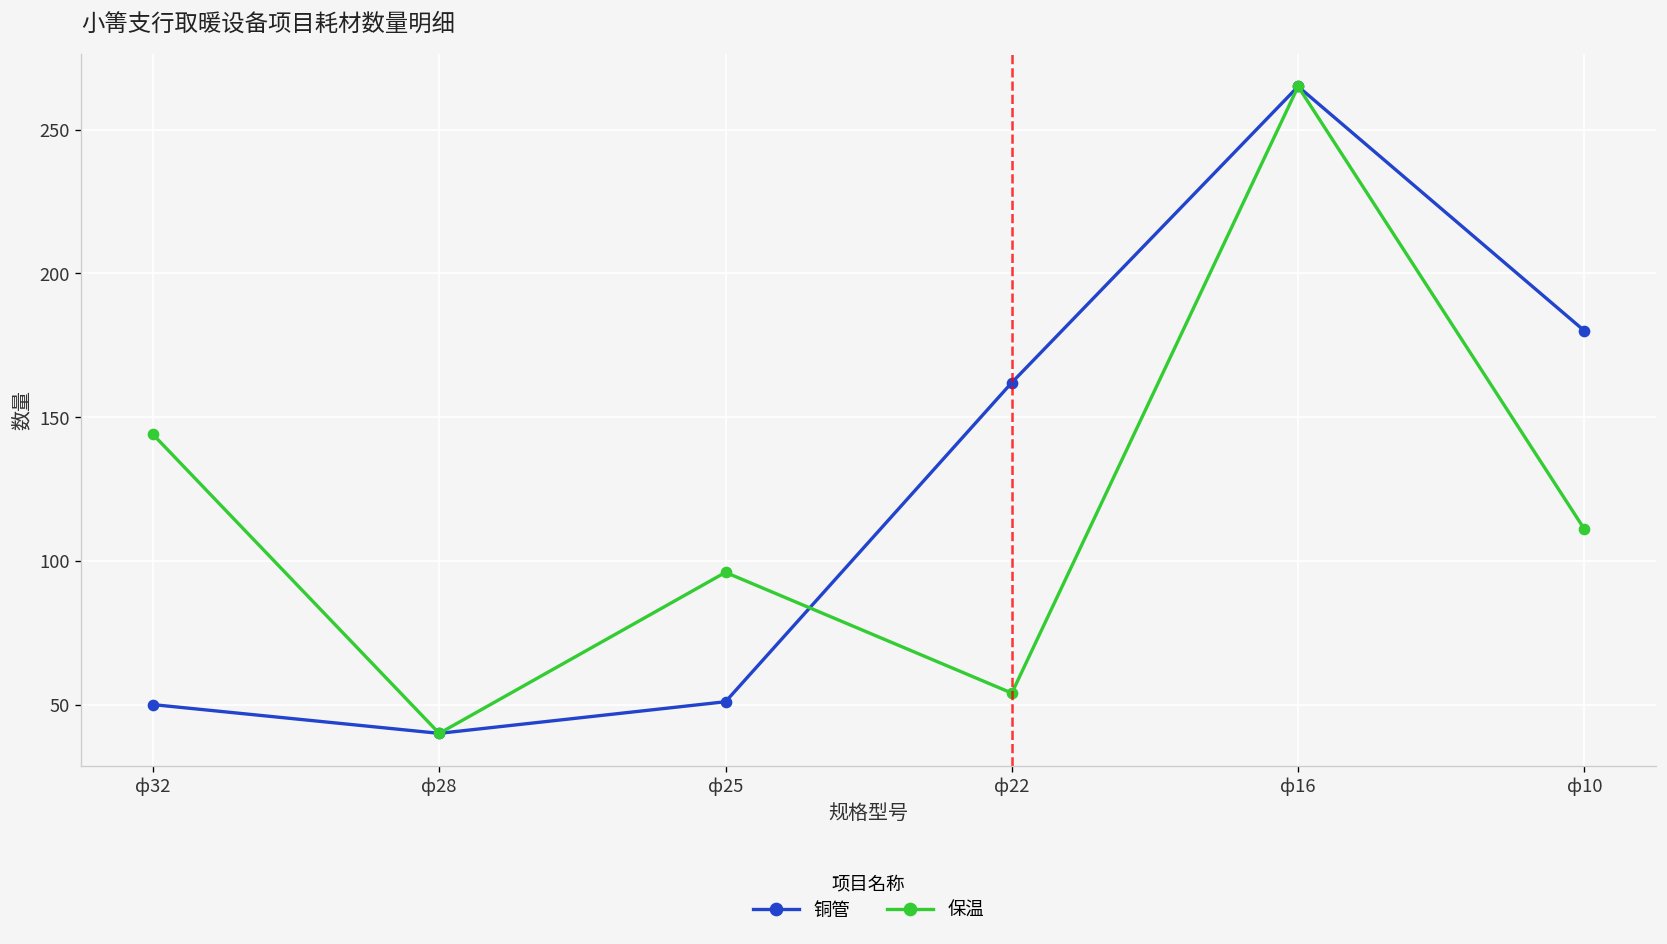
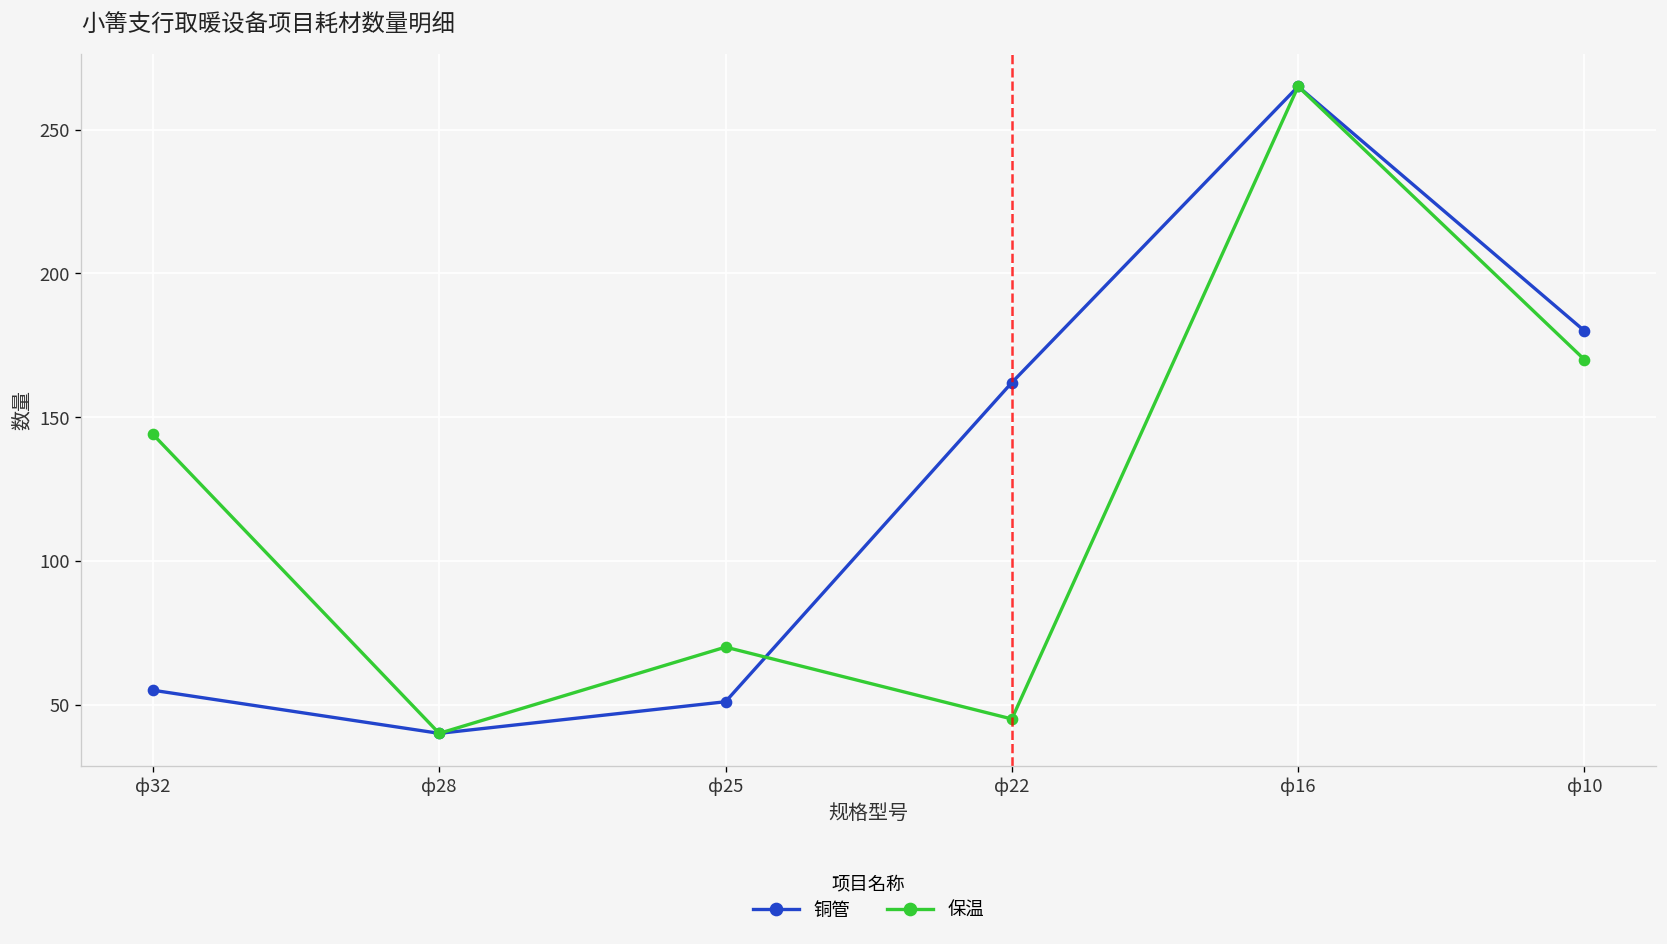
  {
    "铜管": {
-     "ф32": 50,
+     "ф32": 55,
      "ф25": 51,
      "ф22": 162,
      "ф10": 180
    },
    "保温": {
      "ф32": 144,
-     "ф25": 96,
-     "ф22": 54,
-     "ф10": 111
+     "ф25": 70,
+     "ф22": 45,
+     "ф10": 170
    }
  }
